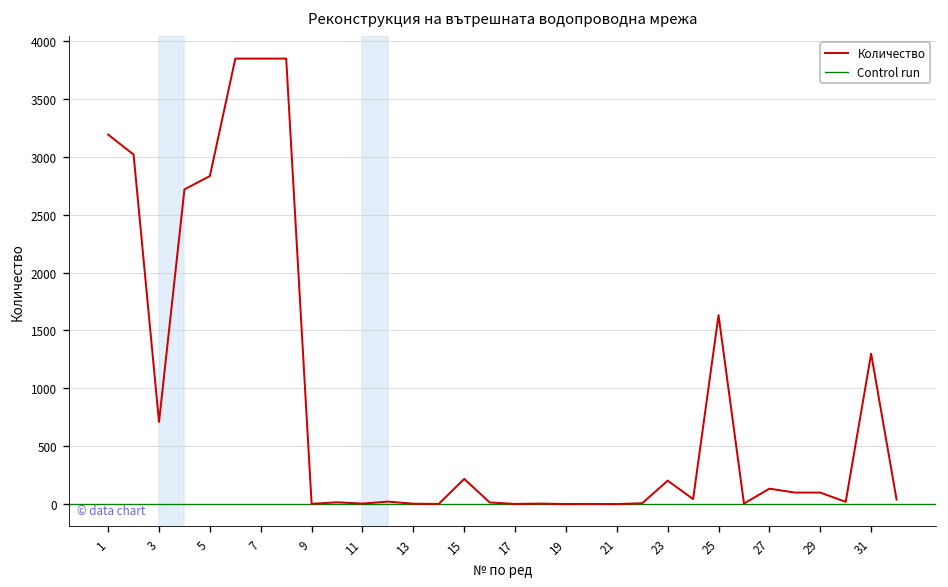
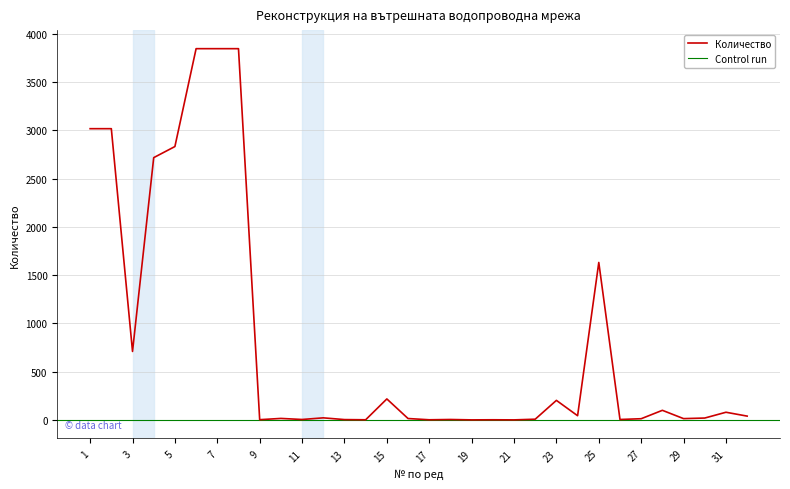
  {
-   "1": 3200,
+   "1": 3000,
    "3": 700,
    "5": 2800,
    "7": 3800,
    "9": 0,
    "11": 0,
    "13": 0,
    "15": 200,
    "17": 0,
    "19": 0,
    "21": 0,
    "23": 200,
    "25": 1600,
-   "27": 100,
-   "29": 100,
-   "31": 1300
+   "27": 0,
+   "29": 0,
+   "31": 100
  }
